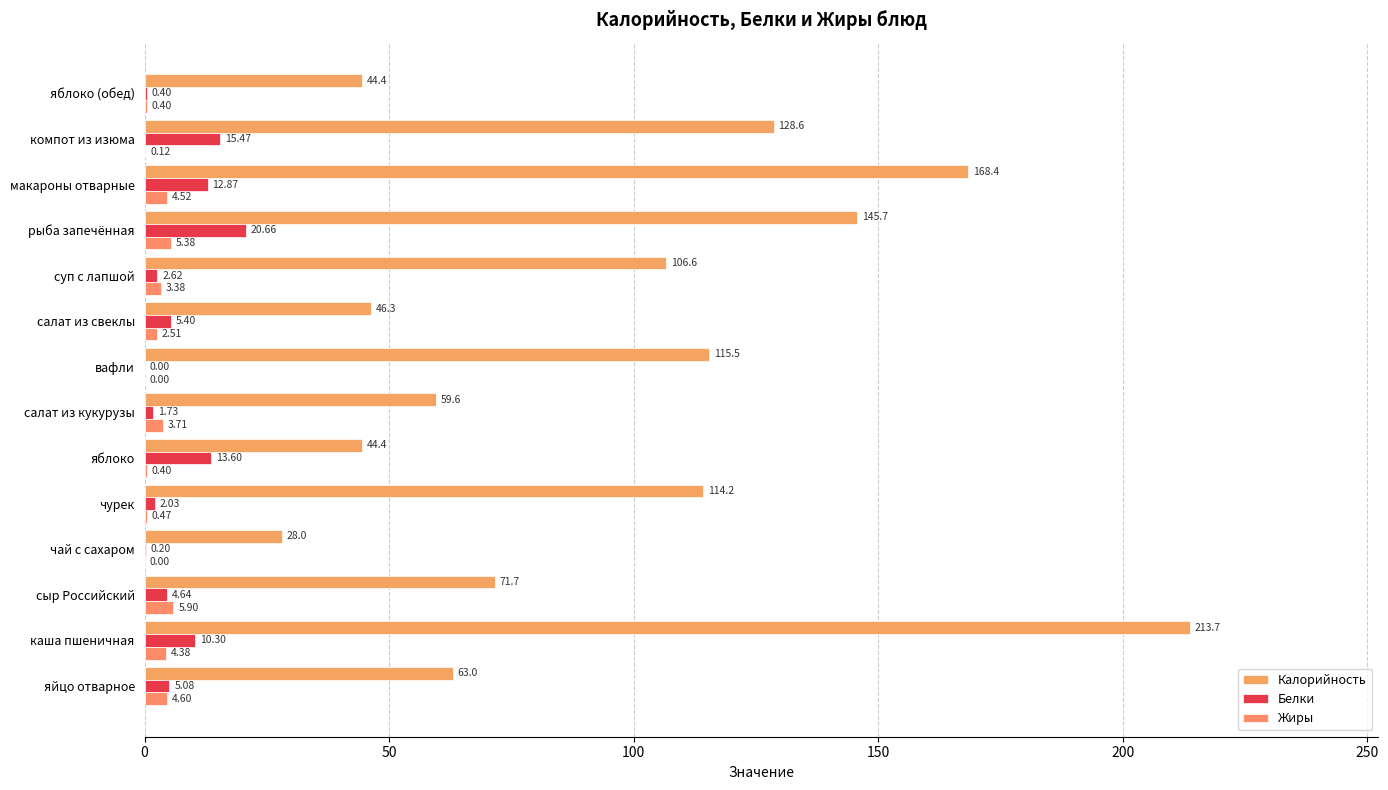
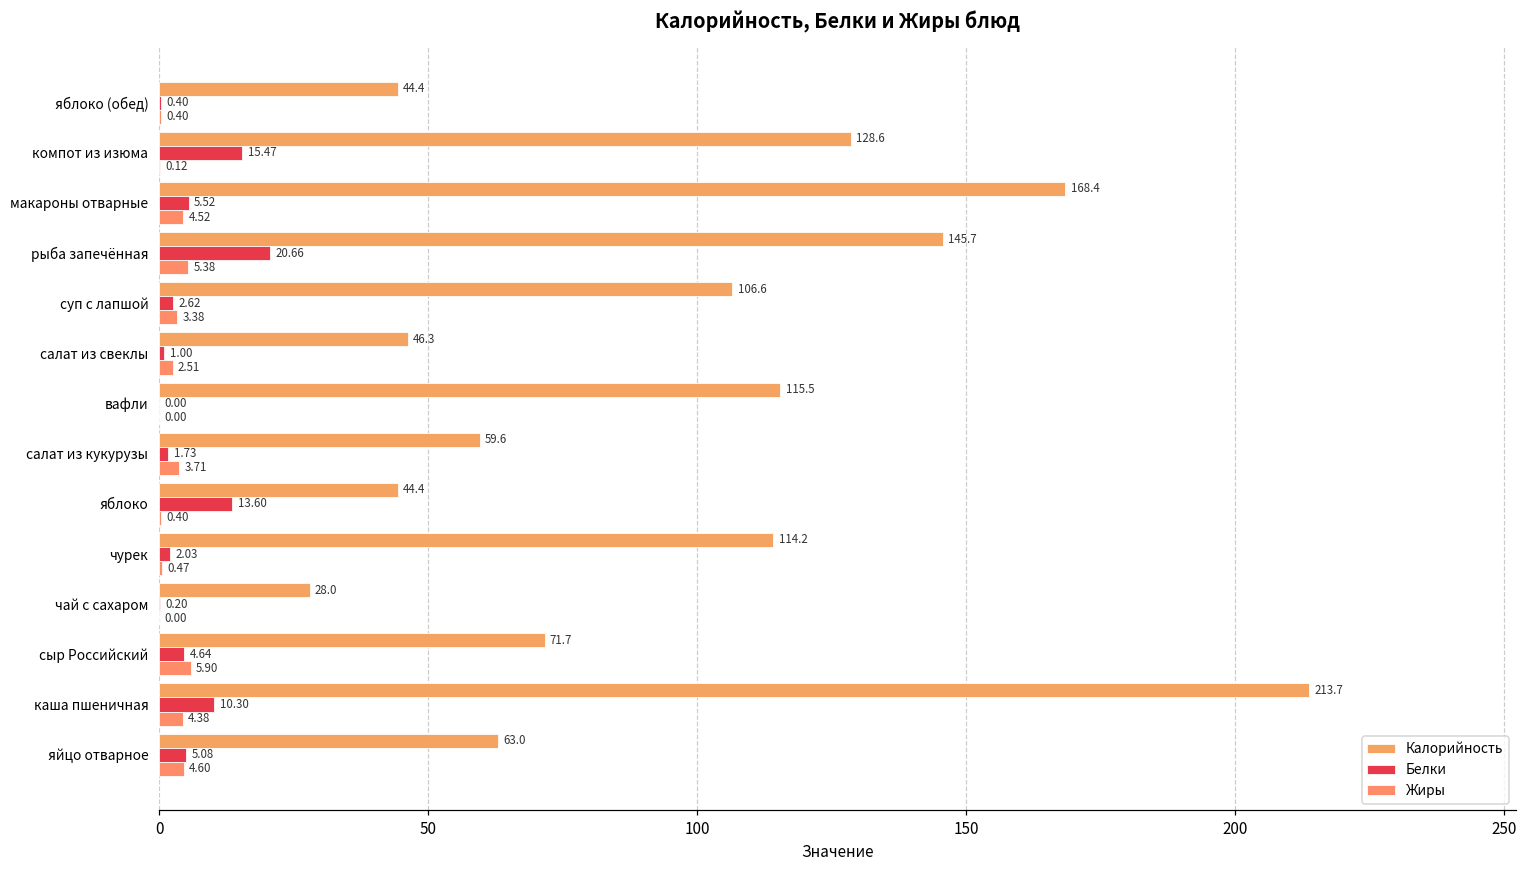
  {
    "Белки": {
      "яблоко (обед)": 0.40,
      "компот из изюма": 15.47,
-     "макароны отварные": 12.87,
+     "макароны отварные": 5.52,
      "рыба запечённая": 20.66,
      "суп с лапшой": 2.62,
-     "салат из свеклы": 5.40,
+     "салат из свеклы": 1.00,
      "вафли": 0.00,
      "салат из кукурузы": 1.73,
      "яблоко": 13.60,
      "чурек": 2.03,
      "чай с сахаром": 0.20,
      "сыр Российский": 4.64,
      "каша пшеничная": 10.30,
      "яйцо отварное": 5.08
    }
  }
